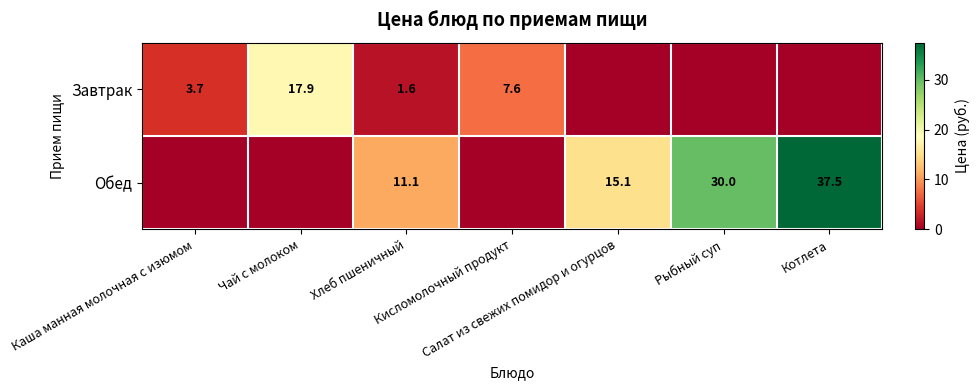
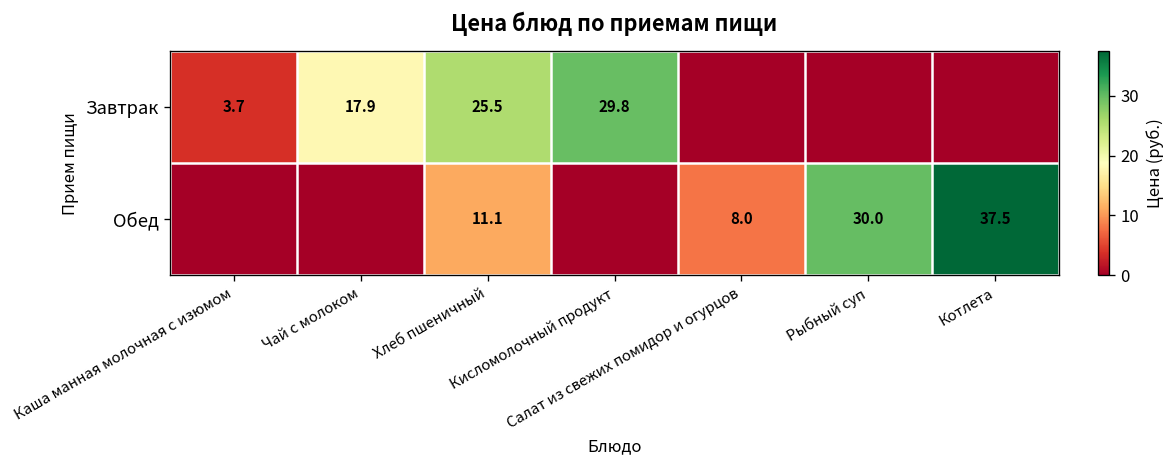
  {
    "Завтрак": {
      "Каша манная молочная с изюмом": 3.7,
      "Чай с молоком": 17.9,
-     "Хлеб пшеничный": 1.6,
-     "Кисломолочный продукт": 7.6
+     "Хлеб пшеничный": 25.5,
+     "Кисломолочный продукт": 29.8
    },
    "Обед": {
      "Хлеб пшеничный": 11.1,
-     "Салат из свежих помидор и огурцов": 15.1,
+     "Салат из свежих помидор и огурцов": 8.0,
      "Рыбный суп": 30.0,
      "Котлета": 37.5
    }
  }
